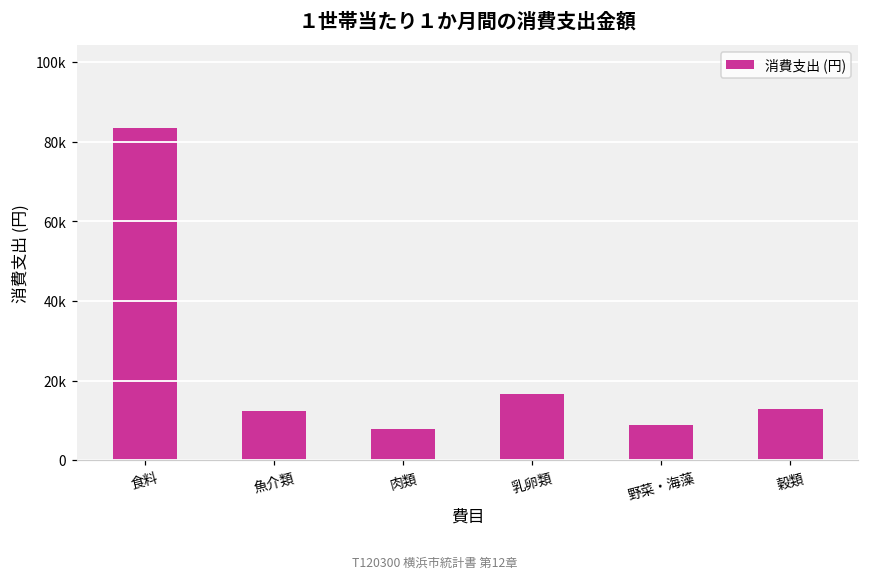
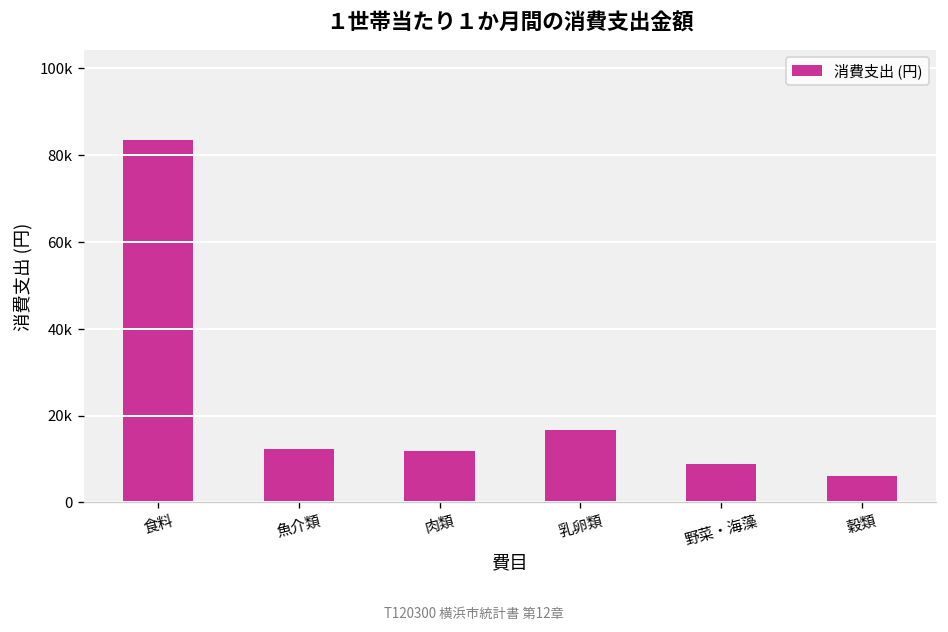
  {
    "食料": 83000,
    "魚介類": 12000,
-   "肉類": 8000,
+   "肉類": 12000,
    "乳卵類": 17000,
    "野菜・海藻": 9000,
-   "穀類": 13000
+   "穀類": 6000
  }
